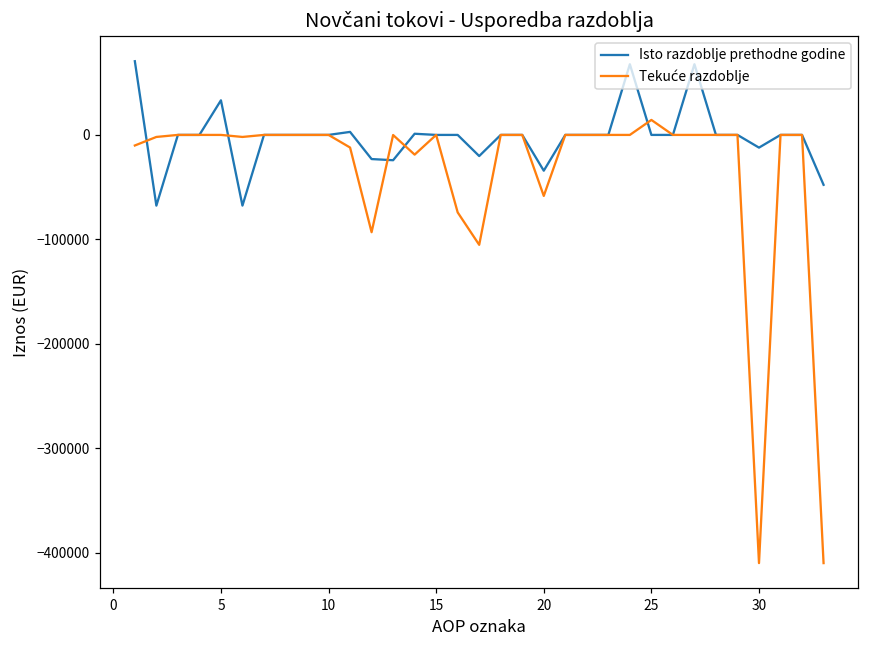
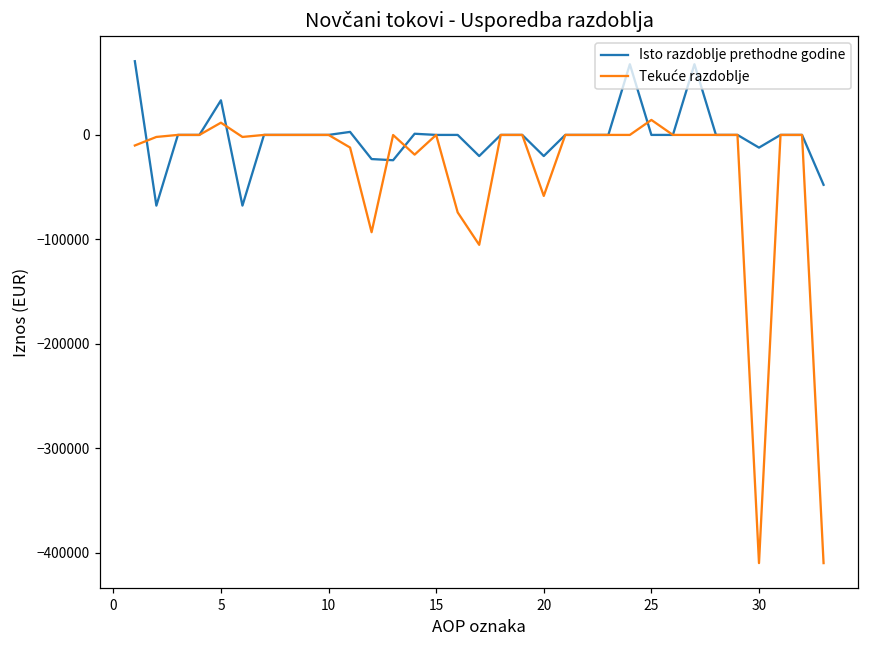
  {
    "Isto razdoblje prethodne godine": {
      "5": 30000,
-     "20": -30000,
+     "20": -20000,
      "25": 0,
      "30": -10000
    },
    "Tekuće razdoblje": {
-     "5": 0,
+     "5": 10000,
      "20": -60000,
      "25": 10000,
      "30": -410000
    }
  }
